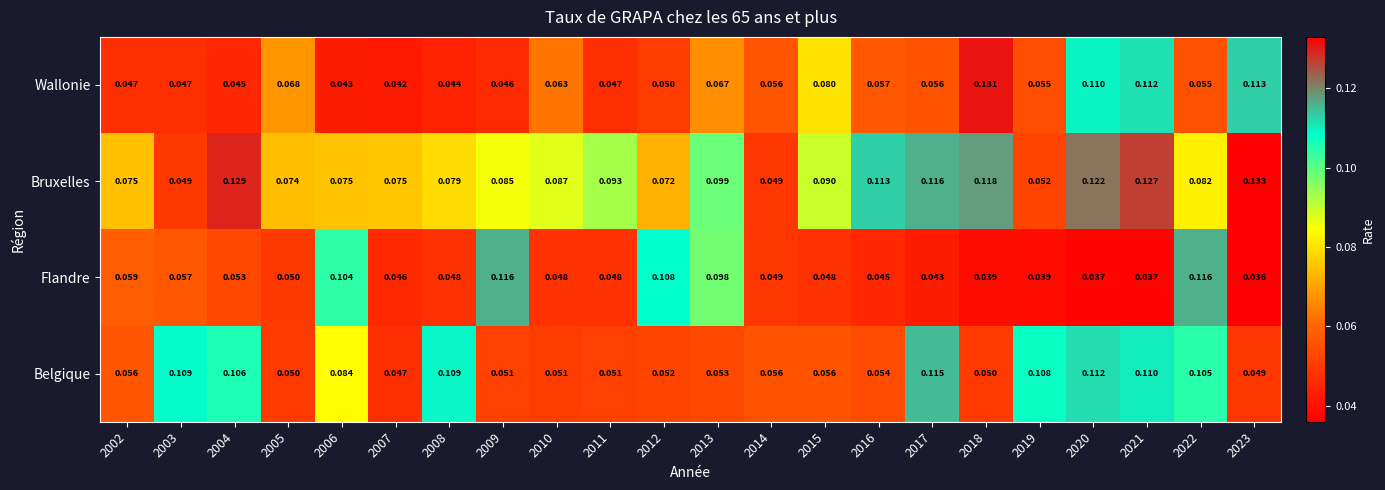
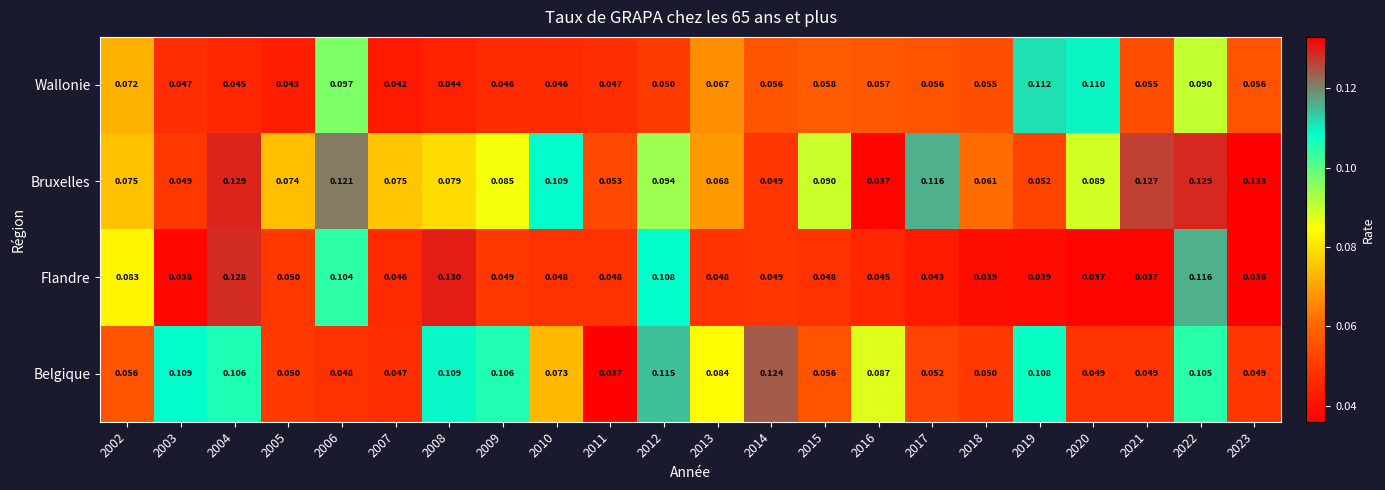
  {
    "Wallonie": {
-     "2002": 0.047,
+     "2002": 0.072,
      "2003": 0.047,
      "2004": 0.045,
-     "2005": 0.068,
-     "2006": 0.043,
+     "2005": 0.043,
+     "2006": 0.097,
      "2007": 0.042,
      "2008": 0.044,
      "2009": 0.046,
-     "2010": 0.063,
+     "2010": 0.046,
      "2011": 0.047,
      "2012": 0.050,
      "2013": 0.067,
      "2014": 0.056,
-     "2015": 0.080,
+     "2015": 0.058,
      "2016": 0.057,
      "2017": 0.056,
-     "2018": 0.131,
-     "2019": 0.055,
+     "2018": 0.055,
+     "2019": 0.112,
      "2020": 0.110,
-     "2021": 0.112,
-     "2022": 0.055,
-     "2023": 0.113
+     "2021": 0.055,
+     "2022": 0.090,
+     "2023": 0.056
    },
    "Bruxelles": {
      "2002": 0.075,
      "2003": 0.049,
      "2004": 0.129,
      "2005": 0.074,
-     "2006": 0.075,
+     "2006": 0.121,
      "2007": 0.075,
      "2008": 0.079,
      "2009": 0.085,
-     "2010": 0.087,
-     "2011": 0.093,
-     "2012": 0.072,
-     "2013": 0.099,
+     "2010": 0.109,
+     "2011": 0.053,
+     "2012": 0.094,
+     "2013": 0.068,
      "2014": 0.049,
      "2015": 0.090,
-     "2016": 0.113,
+     "2016": 0.037,
      "2017": 0.116,
-     "2018": 0.118,
+     "2018": 0.061,
      "2019": 0.052,
-     "2020": 0.122,
+     "2020": 0.089,
      "2021": 0.127,
-     "2022": 0.082,
+     "2022": 0.129,
      "2023": 0.133
    },
    "Flandre": {
-     "2002": 0.059,
-     "2003": 0.057,
-     "2004": 0.053,
+     "2002": 0.083,
+     "2003": 0.038,
+     "2004": 0.128,
      "2005": 0.050,
      "2006": 0.104,
      "2007": 0.046,
-     "2008": 0.048,
-     "2009": 0.116,
+     "2008": 0.130,
+     "2009": 0.049,
      "2010": 0.048,
      "2011": 0.048,
      "2012": 0.108,
-     "2013": 0.098,
+     "2013": 0.048,
      "2014": 0.049,
      "2015": 0.048,
      "2016": 0.045,
      "2017": 0.043,
      "2018": 0.039,
      "2019": 0.039,
      "2020": 0.037,
      "2021": 0.037,
      "2022": 0.116,
      "2023": 0.036
    },
    "Belgique": {
      "2002": 0.056,
      "2003": 0.109,
      "2004": 0.106,
      "2005": 0.050,
-     "2006": 0.084,
+     "2006": 0.048,
      "2007": 0.047,
      "2008": 0.109,
-     "2009": 0.051,
-     "2010": 0.051,
-     "2011": 0.051,
-     "2012": 0.052,
-     "2013": 0.053,
-     "2014": 0.056,
+     "2009": 0.106,
+     "2010": 0.073,
+     "2011": 0.037,
+     "2012": 0.115,
+     "2013": 0.084,
+     "2014": 0.124,
      "2015": 0.056,
-     "2016": 0.054,
-     "2017": 0.115,
+     "2016": 0.087,
+     "2017": 0.052,
      "2018": 0.050,
      "2019": 0.108,
-     "2020": 0.112,
-     "2021": 0.110,
+     "2020": 0.049,
+     "2021": 0.049,
      "2022": 0.105,
      "2023": 0.049
    }
  }
